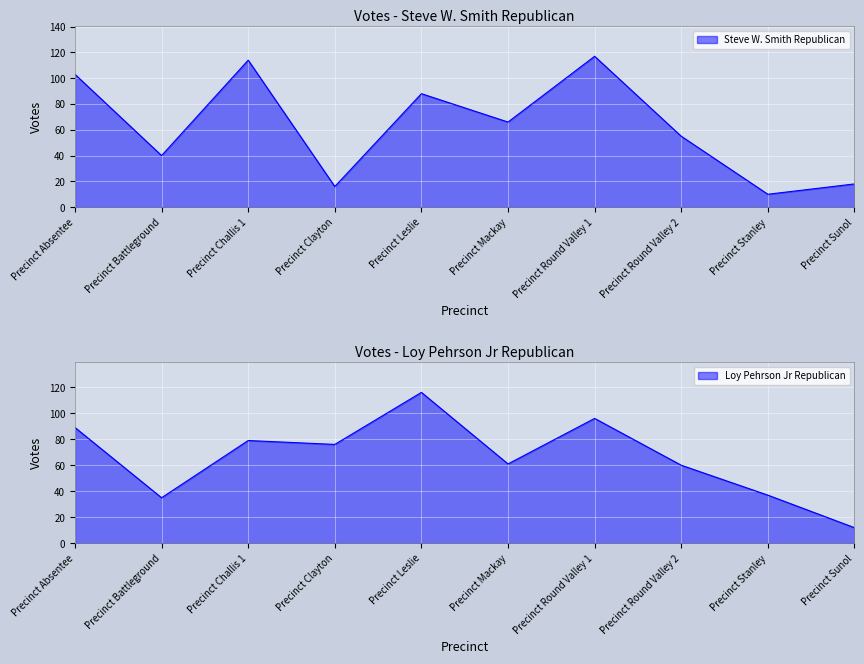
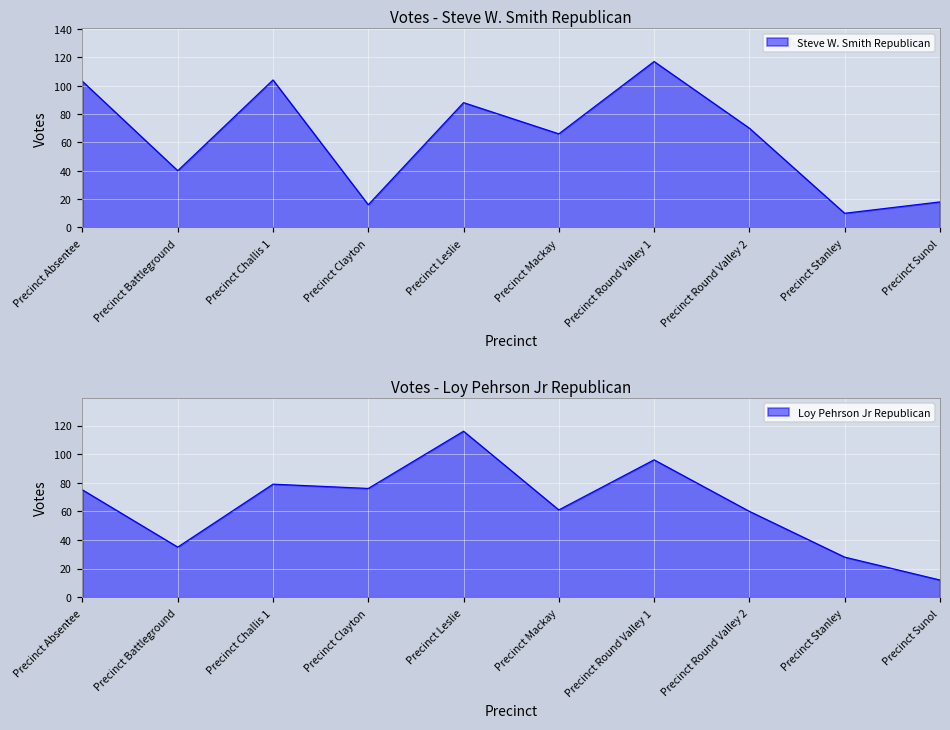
  {
    "Votes - Steve W. Smith Republican": {
      "Precinct Absentee": 103,
      "Precinct Battleground": 40,
-     "Precinct Challis 1": 114,
+     "Precinct Challis 1": 104,
      "Precinct Clayton": 16,
      "Precinct Leslie": 88,
      "Precinct Mackay": 66,
      "Precinct Round Valley 1": 117,
-     "Precinct Round Valley 2": 55,
+     "Precinct Round Valley 2": 70,
      "Precinct Stanley": 10,
      "Precinct Sunol": 18
    },
    "Votes - Loy Pehrson Jr Republican": {
-     "Precinct Absentee": 89,
+     "Precinct Absentee": 75,
      "Precinct Battleground": 35,
      "Precinct Challis 1": 79,
      "Precinct Clayton": 76,
      "Precinct Leslie": 116,
      "Precinct Mackay": 61,
      "Precinct Round Valley 1": 96,
      "Precinct Round Valley 2": 60,
-     "Precinct Stanley": 37,
+     "Precinct Stanley": 28,
      "Precinct Sunol": 12
    }
  }
